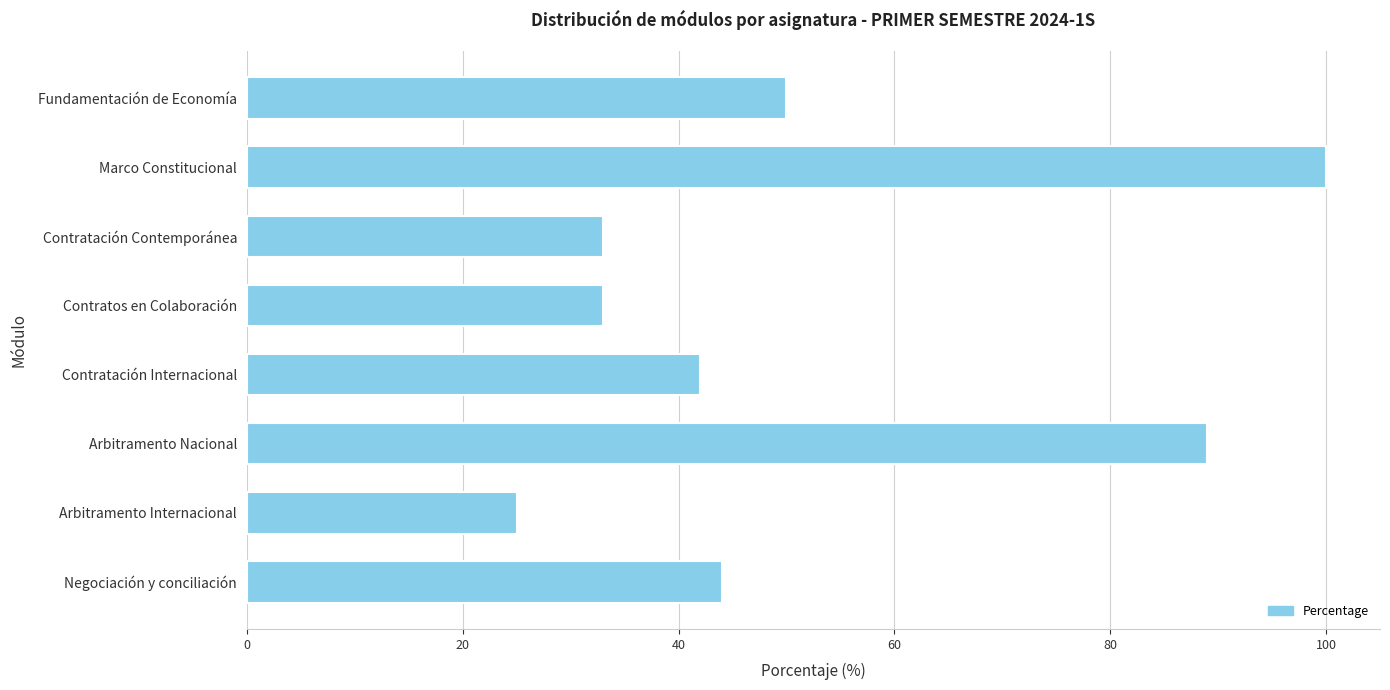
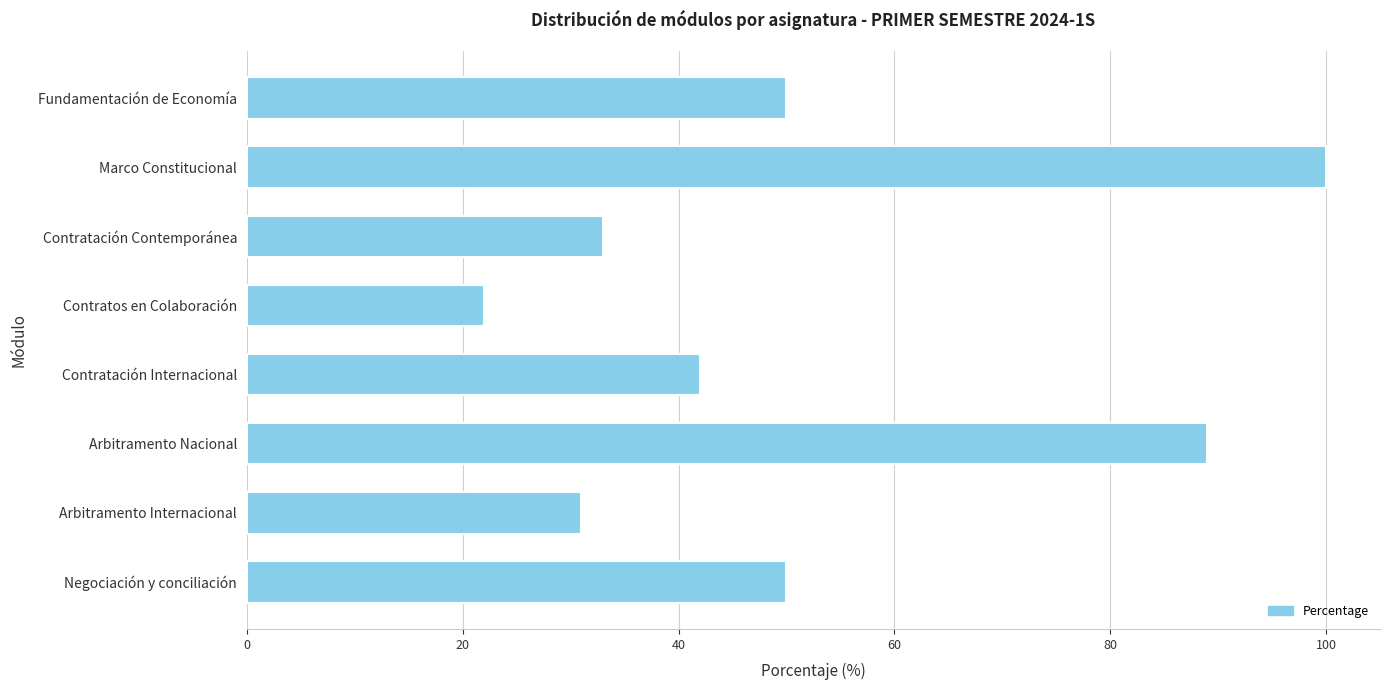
  {
    "Fundamentación de Economía": 50,
    "Marco Constitucional": 100,
    "Contratación Contemporánea": 33,
-   "Contratos en Colaboración": 33,
+   "Contratos en Colaboración": 22,
    "Contratación Internacional": 42,
    "Arbitramento Nacional": 89,
-   "Arbitramento Internacional": 25,
-   "Negociación y conciliación": 44
+   "Arbitramento Internacional": 31,
+   "Negociación y conciliación": 50
  }
